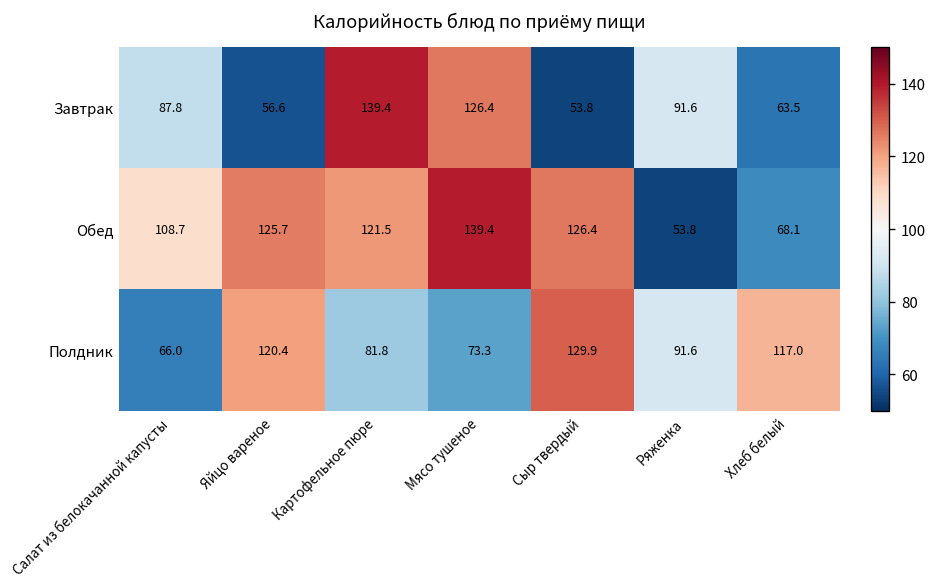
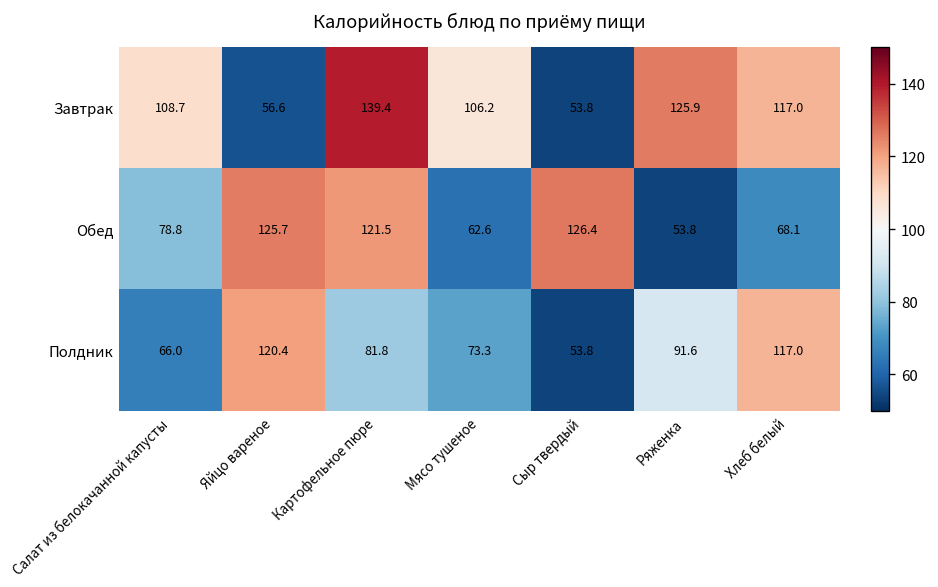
  {
    "Завтрак": {
-     "Салат из белокачанной капусты": 87.8,
+     "Салат из белокачанной капусты": 108.7,
      "Яйцо вареное": 56.6,
      "Картофельное пюре": 139.4,
-     "Мясо тушеное": 126.4,
+     "Мясо тушеное": 106.2,
      "Сыр твердый": 53.8,
-     "Ряженка": 91.6,
-     "Хлеб белый": 63.5
+     "Ряженка": 125.9,
+     "Хлеб белый": 117.0
    },
    "Обед": {
-     "Салат из белокачанной капусты": 108.7,
+     "Салат из белокачанной капусты": 78.8,
      "Яйцо вареное": 125.7,
      "Картофельное пюре": 121.5,
-     "Мясо тушеное": 139.4,
+     "Мясо тушеное": 62.6,
      "Сыр твердый": 126.4,
      "Ряженка": 53.8,
      "Хлеб белый": 68.1
    },
    "Полдник": {
      "Салат из белокачанной капусты": 66.0,
      "Яйцо вареное": 120.4,
      "Картофельное пюре": 81.8,
      "Мясо тушеное": 73.3,
-     "Сыр твердый": 129.9,
+     "Сыр твердый": 53.8,
      "Ряженка": 91.6,
      "Хлеб белый": 117.0
    }
  }
